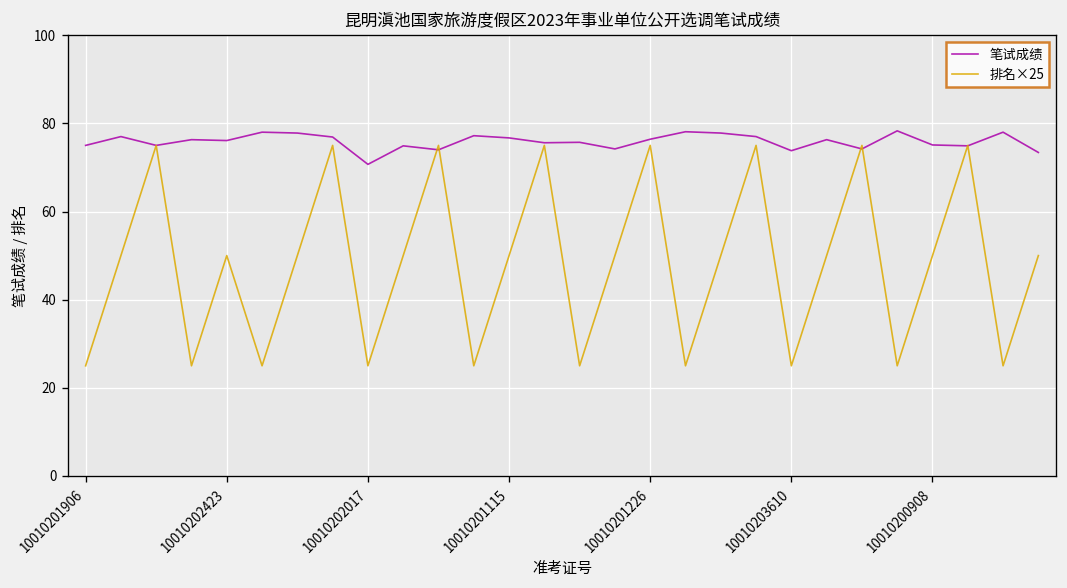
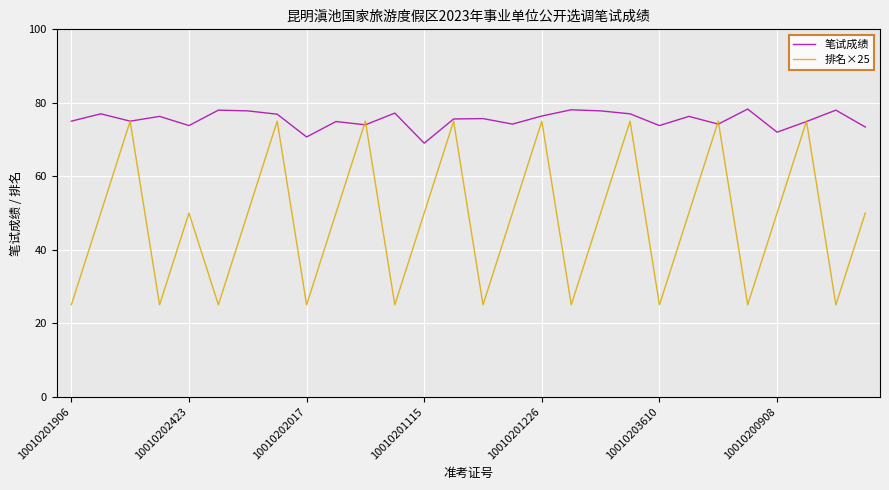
  {
    "笔试成绩": {
      "10010201906": 75,
-     "10010202423": 76,
+     "10010202423": 74,
      "10010202017": 71,
-     "10010201115": 77,
+     "10010201115": 69,
      "10010201226": 76,
      "10010203610": 74,
-     "10010200908": 75
+     "10010200908": 72
    },
    "排名×25": {
      "10010201906": 25,
      "10010202423": 50,
      "10010202017": 25,
      "10010201115": 50,
      "10010201226": 75,
      "10010203610": 25,
      "10010200908": 50
    }
  }
